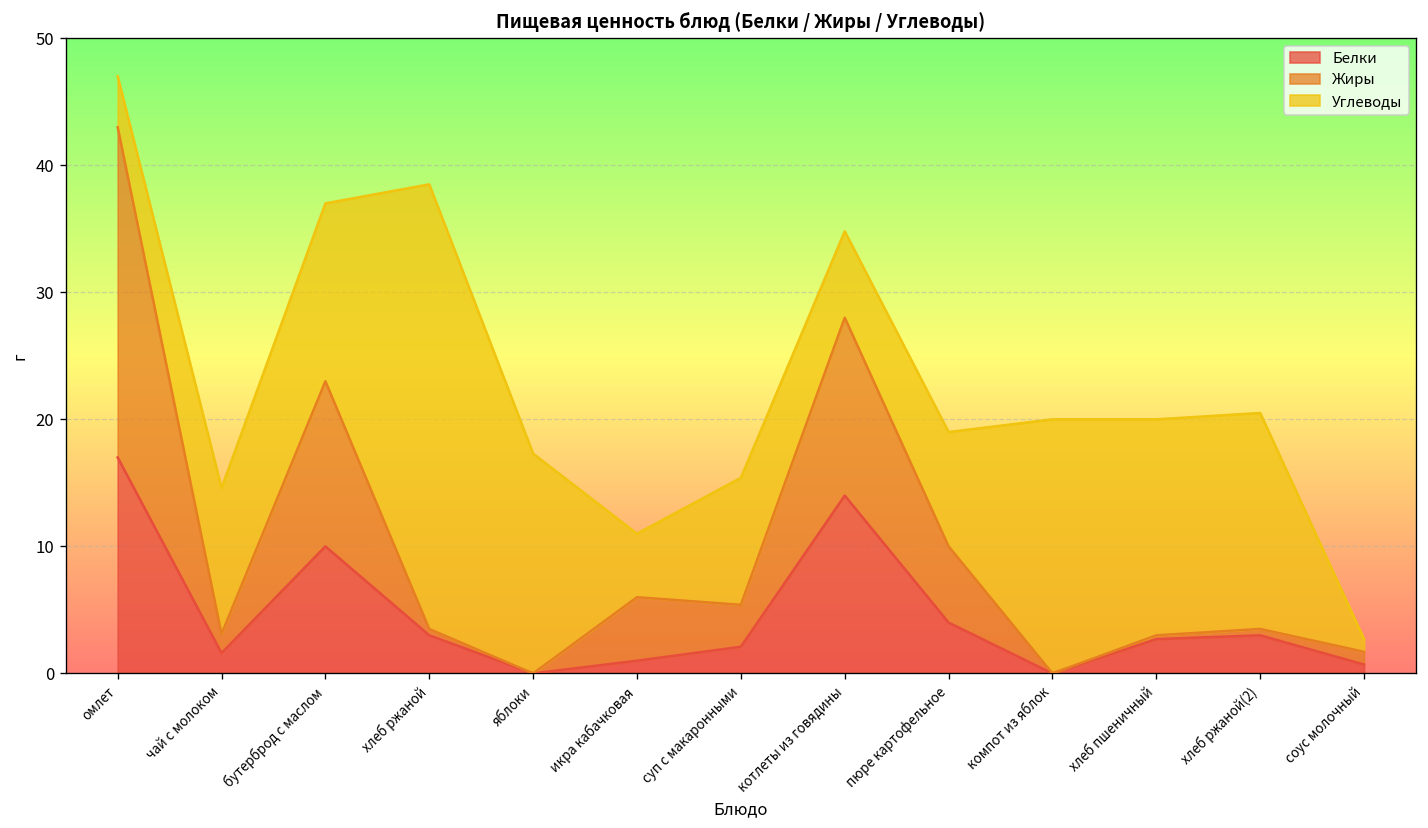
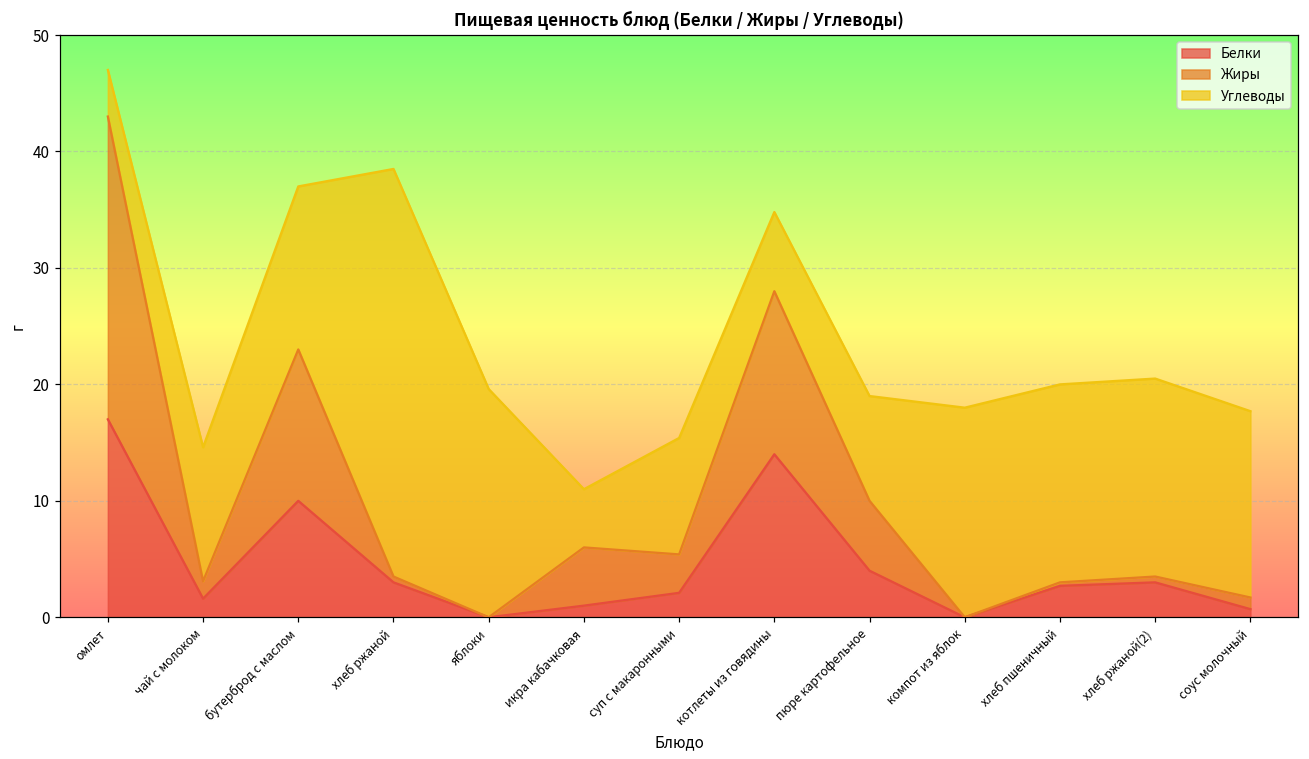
  {
    "Углеводы": {
      "омлет": 4.0,
      "чай с молоком": 11.5,
      "бутерброд с маслом": 14.0,
      "хлеб ржаной": 35.0,
-     "яблоки": 17.3,
+     "яблоки": 19.6,
      "икра кабачковая": 5.0,
      "суп с макаронными": 10.0,
      "котлеты из говядины": 6.8,
      "пюре картофельное": 9.0,
-     "компот из яблок": 20,
+     "компот из яблок": 18,
      "хлеб пшеничный": 17.0,
      "хлеб ржаной(2)": 17.0,
-     "соус молочный": 1
+     "соус молочный": 16
    }
  }
